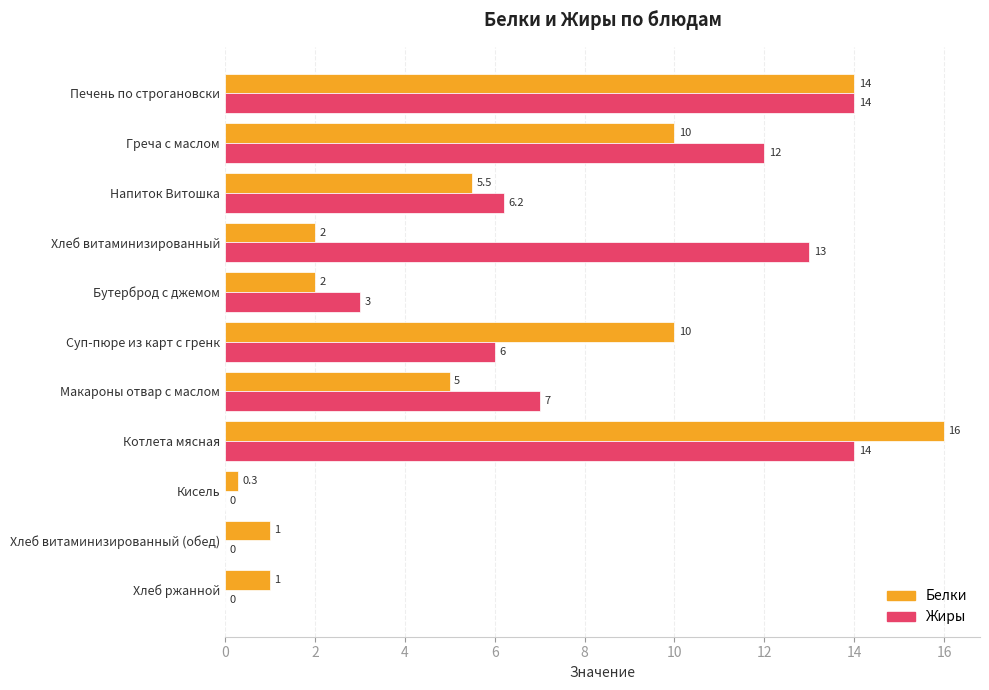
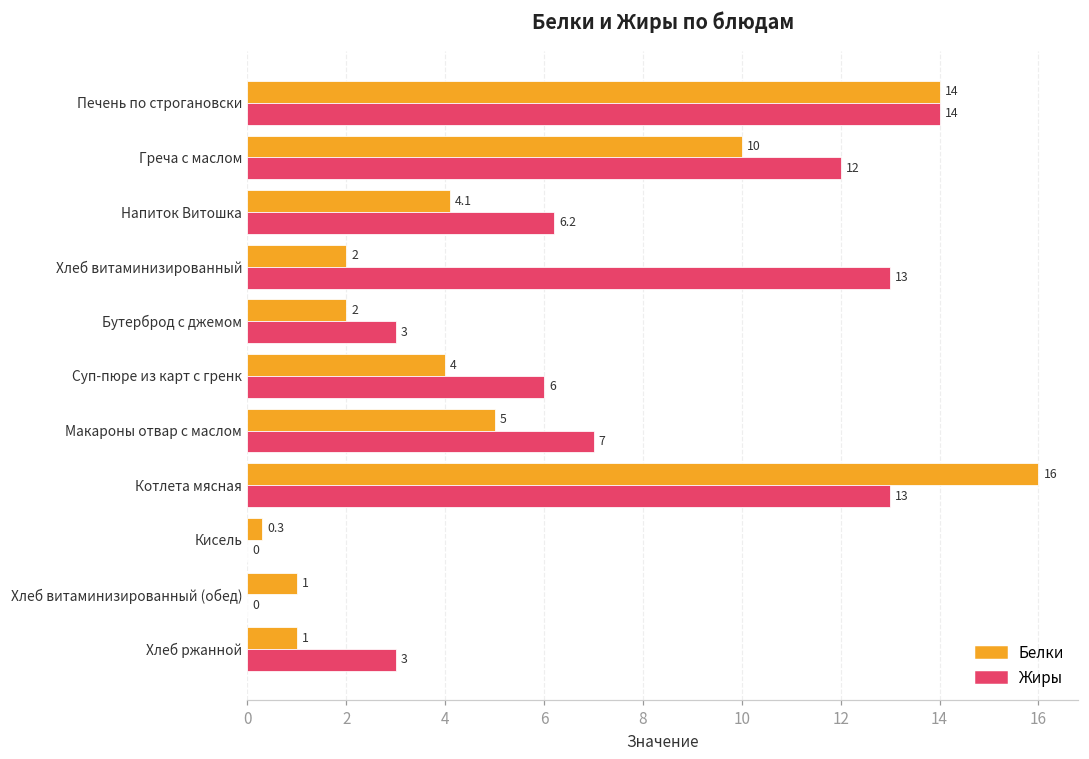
  {
    "Белки": {
      "Печень по строгановски": 14,
      "Греча с маслом": 10,
-     "Напиток Витошка": 5.5,
+     "Напиток Витошка": 4.1,
      "Хлеб витаминизированный": 2,
      "Бутерброд с джемом": 2,
-     "Суп-пюре из карт с гренк": 10,
+     "Суп-пюре из карт с гренк": 4,
      "Макароны отвар с маслом": 5,
      "Котлета мясная": 16,
      "Кисель": 0.3,
      "Хлеб витаминизированный (обед)": 1,
      "Хлеб ржанной": 1
    },
    "Жиры": {
      "Печень по строгановски": 14,
      "Греча с маслом": 12,
      "Напиток Витошка": 6.2,
      "Хлеб витаминизированный": 13,
      "Бутерброд с джемом": 3,
      "Суп-пюре из карт с гренк": 6,
      "Макароны отвар с маслом": 7,
-     "Котлета мясная": 14,
+     "Котлета мясная": 13,
      "Кисель": 0,
      "Хлеб витаминизированный (обед)": 0,
-     "Хлеб ржанной": 0
+     "Хлеб ржанной": 3
    }
  }
